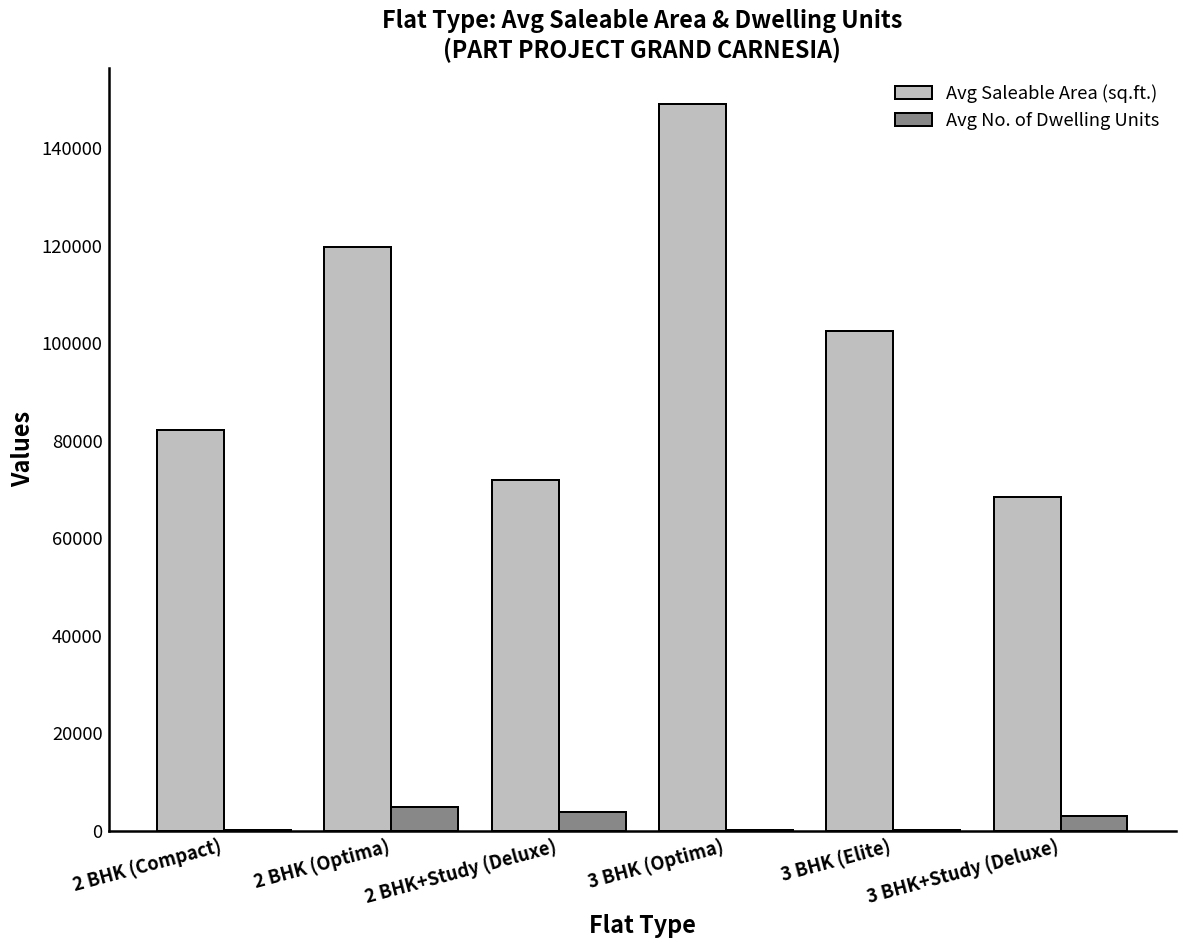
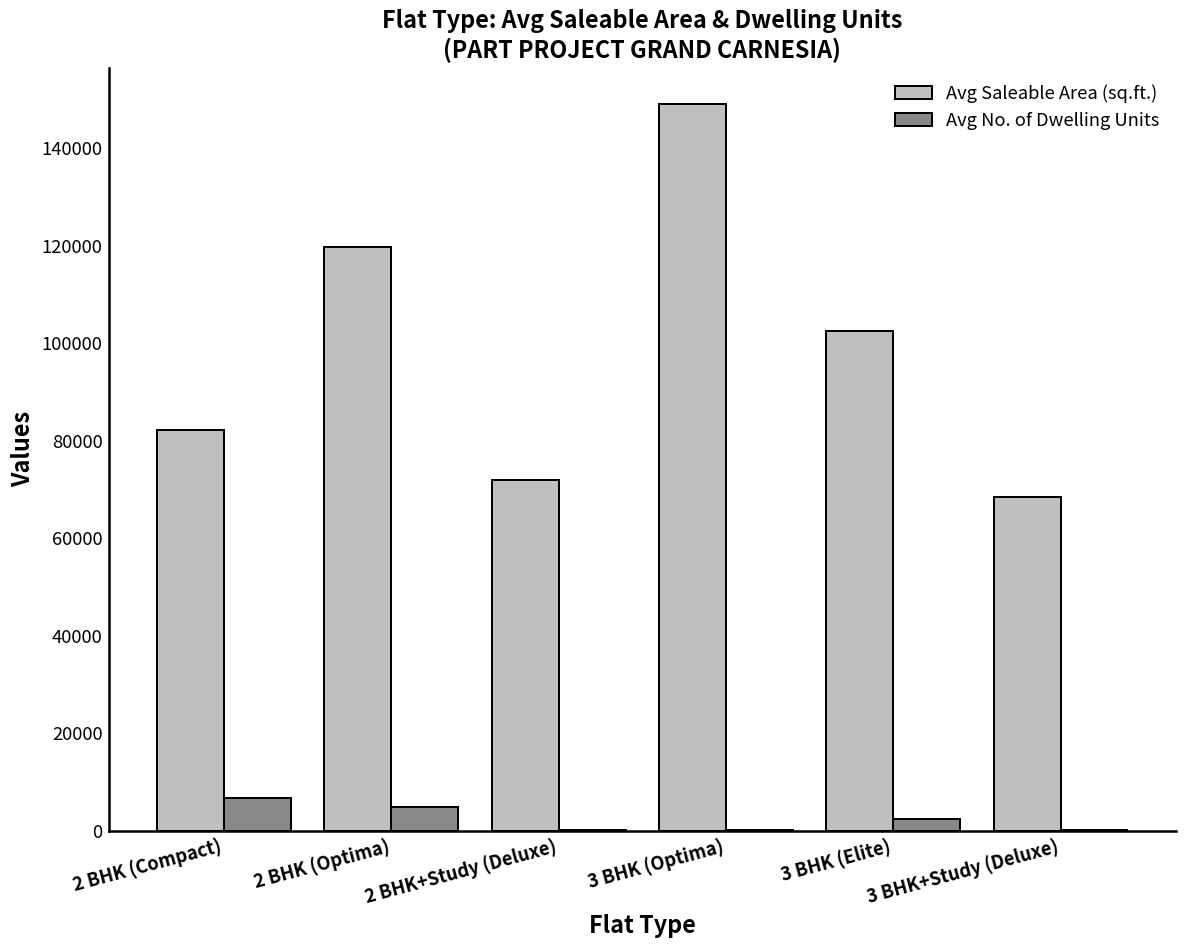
  {
    "Avg Saleable Area (sq.ft.)": {
      "2 BHK (Compact)": 82000,
      "2 BHK (Optima)": 120000,
      "2 BHK+Study (Deluxe)": 72000,
      "3 BHK (Optima)": 149000,
      "3 BHK (Elite)": 103000,
      "3 BHK+Study (Deluxe)": 69000
    },
    "Avg No. of Dwelling Units": {
-     "2 BHK (Compact)": 0,
+     "2 BHK (Compact)": 7000,
      "2 BHK (Optima)": 5000,
-     "2 BHK+Study (Deluxe)": 4000,
-     "3 BHK (Elite)": 0,
-     "3 BHK+Study (Deluxe)": 3000
+     "2 BHK+Study (Deluxe)": 0,
+     "3 BHK (Elite)": 2000,
+     "3 BHK+Study (Deluxe)": 0
    }
  }
